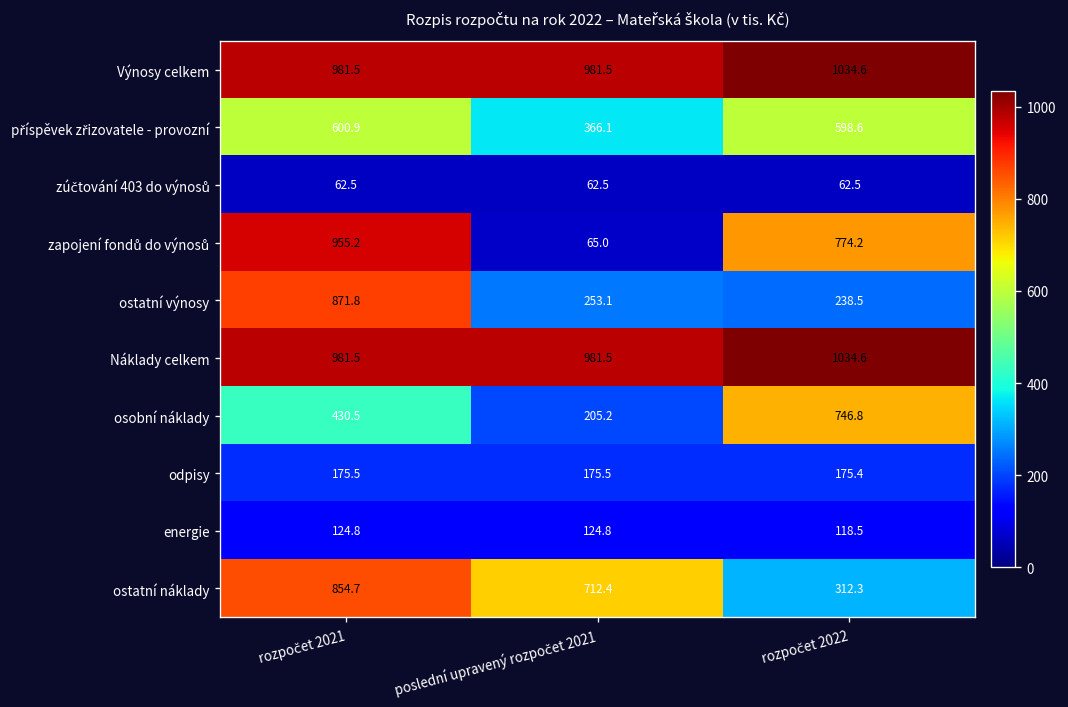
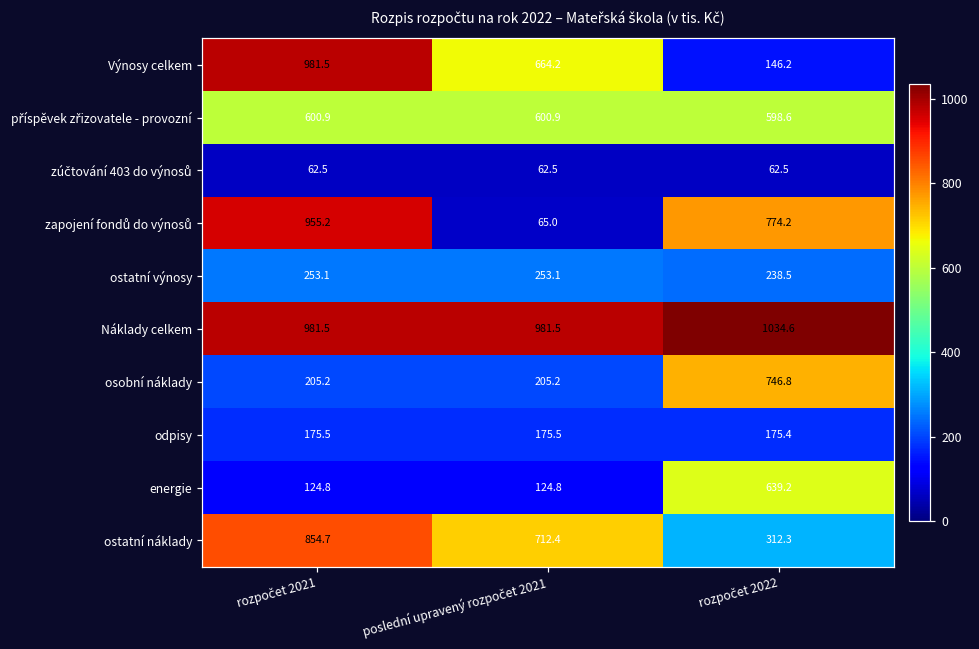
  {
    "Výnosy celkem": {
      "rozpočet 2021": 981.5,
-     "poslední upravený rozpočet 2021": 981.5,
-     "rozpočet 2022": 1034.6
+     "poslední upravený rozpočet 2021": 664.2,
+     "rozpočet 2022": 146.2
    },
    "příspěvek zřizovatele - provozní": {
      "rozpočet 2021": 600.9,
-     "poslední upravený rozpočet 2021": 366.1,
+     "poslední upravený rozpočet 2021": 600.9,
      "rozpočet 2022": 598.6
    },
    "zúčtování 403 do výnosů": {
      "rozpočet 2021": 62.5,
      "poslední upravený rozpočet 2021": 62.5,
      "rozpočet 2022": 62.5
    },
    "zapojení fondů do výnosů": {
      "rozpočet 2021": 955.2,
      "poslední upravený rozpočet 2021": 65.0,
      "rozpočet 2022": 774.2
    },
    "ostatní výnosy": {
-     "rozpočet 2021": 871.8,
+     "rozpočet 2021": 253.1,
      "poslední upravený rozpočet 2021": 253.1,
      "rozpočet 2022": 238.5
    },
    "Náklady celkem": {
      "rozpočet 2021": 981.5,
      "poslední upravený rozpočet 2021": 981.5,
      "rozpočet 2022": 1034.6
    },
    "osobní náklady": {
-     "rozpočet 2021": 430.5,
+     "rozpočet 2021": 205.2,
      "poslední upravený rozpočet 2021": 205.2,
      "rozpočet 2022": 746.8
    },
    "odpisy": {
      "rozpočet 2021": 175.5,
      "poslední upravený rozpočet 2021": 175.5,
      "rozpočet 2022": 175.4
    },
    "energie": {
      "rozpočet 2021": 124.8,
      "poslední upravený rozpočet 2021": 124.8,
-     "rozpočet 2022": 118.5
+     "rozpočet 2022": 639.2
    },
    "ostatní náklady": {
      "rozpočet 2021": 854.7,
      "poslední upravený rozpočet 2021": 712.4,
      "rozpočet 2022": 312.3
    }
  }
